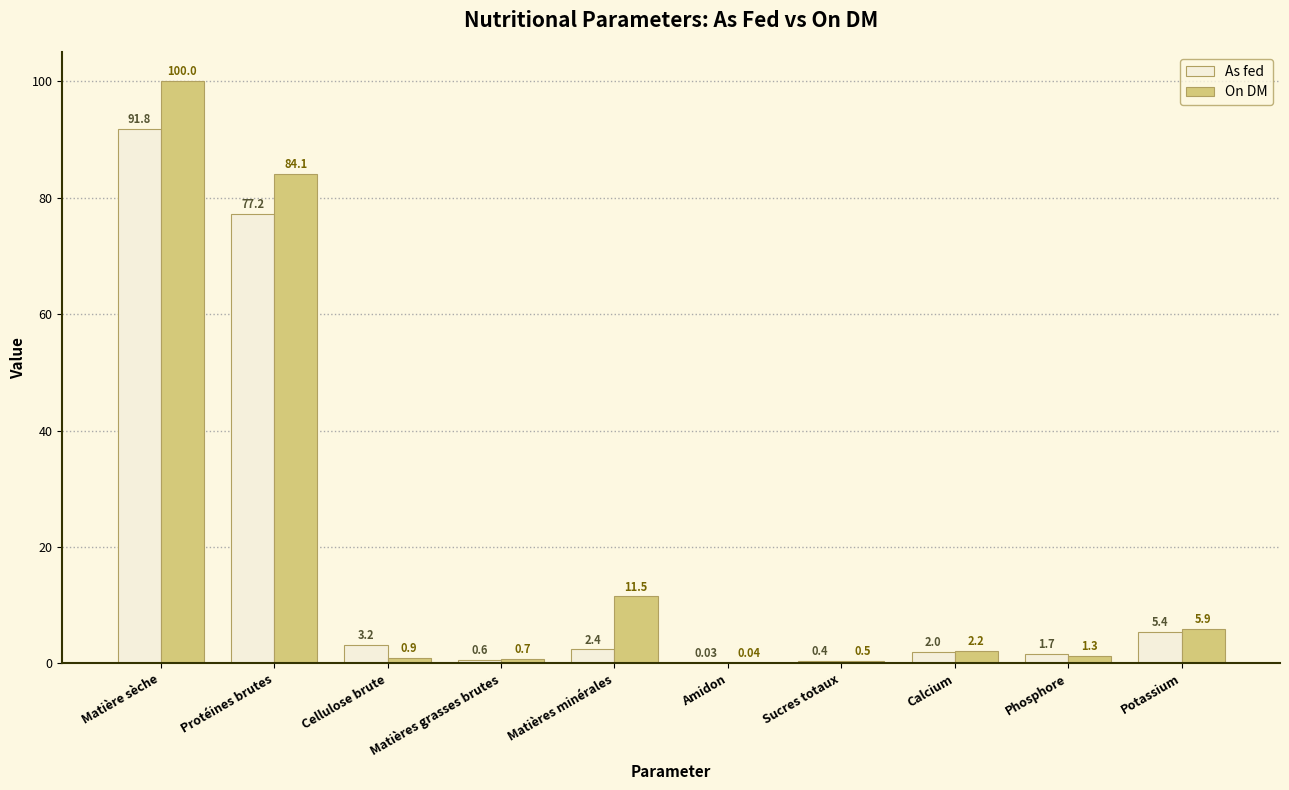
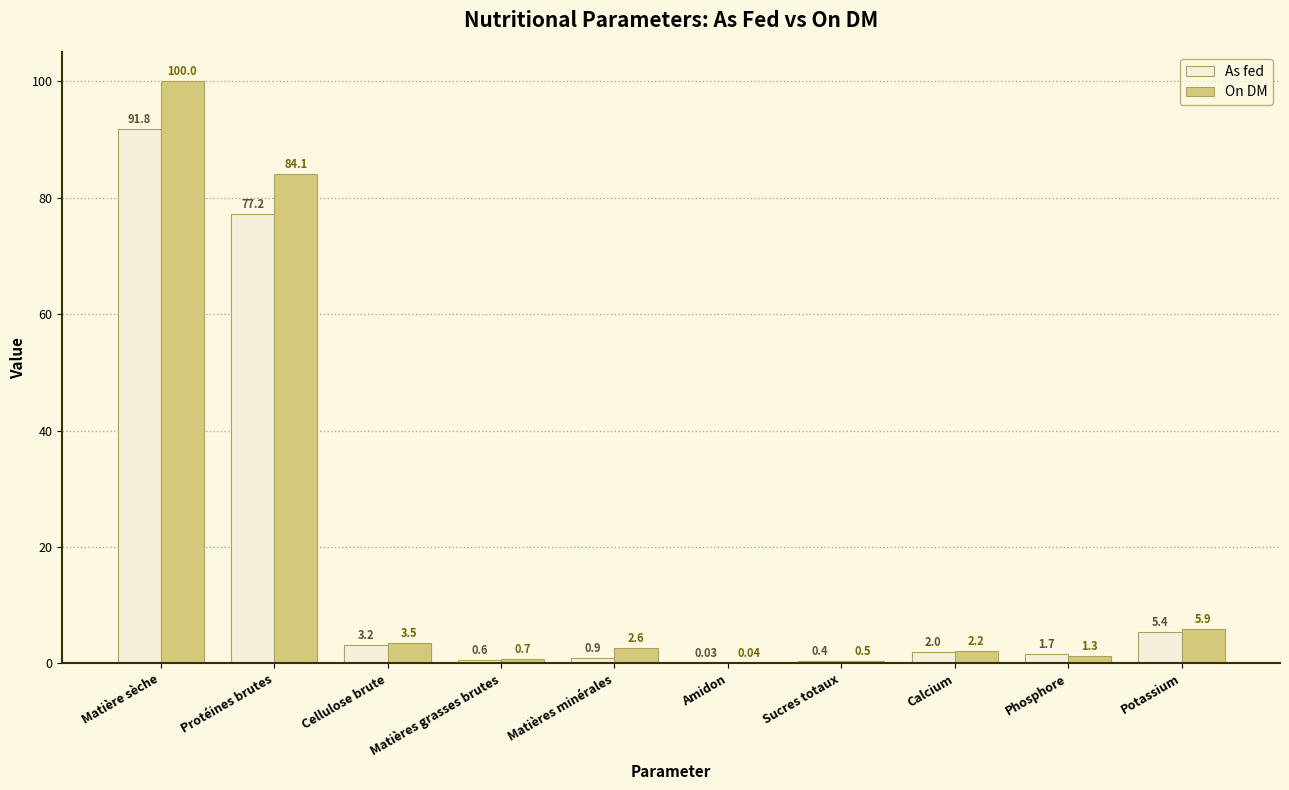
  {
    "As fed": {
      "Matière sèche": 91.8,
      "Protéines brutes": 77.2,
      "Cellulose brute": 3.2,
      "Matières grasses brutes": 0.6,
-     "Matières minérales": 2.4,
+     "Matières minérales": 0.9,
      "Amidon": 0.03,
      "Sucres totaux": 0.4,
      "Calcium": 2.0,
      "Phosphore": 1.7,
      "Potassium": 5.4
    },
    "On DM": {
      "Matière sèche": 100.0,
      "Protéines brutes": 84.1,
-     "Cellulose brute": 0.9,
+     "Cellulose brute": 3.5,
      "Matières grasses brutes": 0.7,
-     "Matières minérales": 11.5,
+     "Matières minérales": 2.6,
      "Amidon": 0.04,
      "Sucres totaux": 0.5,
      "Calcium": 2.2,
      "Phosphore": 1.3,
      "Potassium": 5.9
    }
  }
